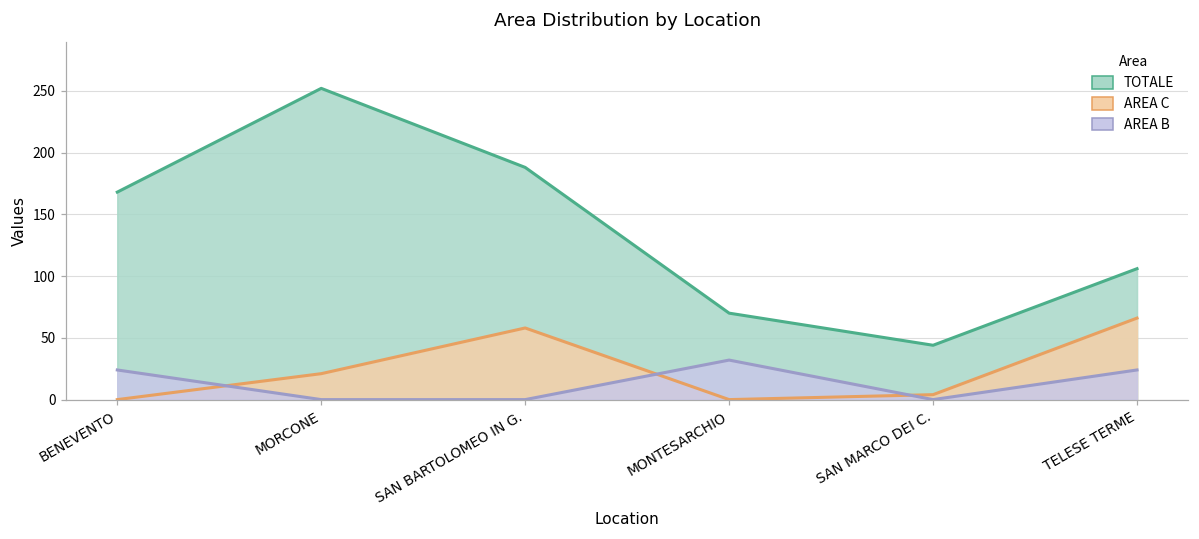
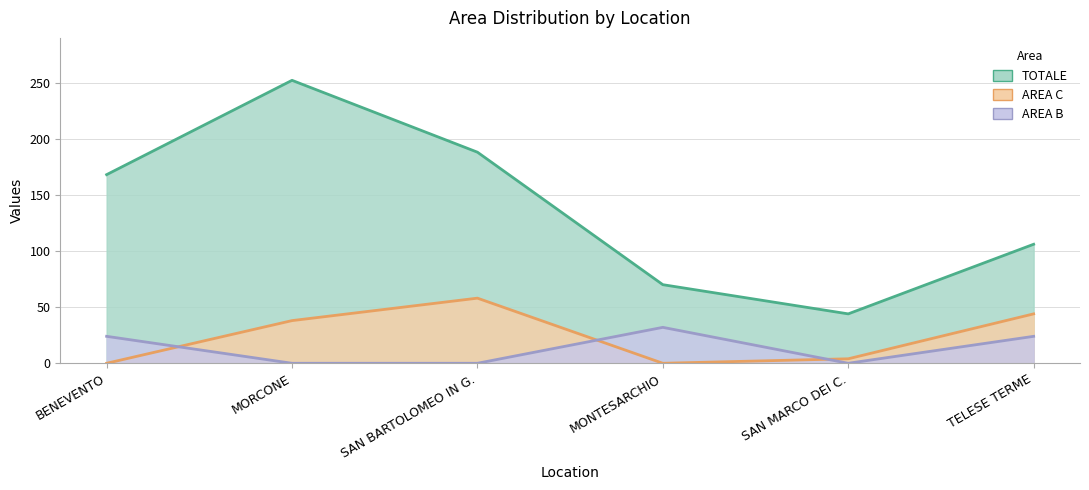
  {
    "AREA C": {
      "BENEVENTO": 0,
-     "MORCONE": 21,
+     "MORCONE": 38,
      "SAN BARTOLOMEO IN G.": 58,
      "MONTESARCHIO": 0,
      "SAN MARCO DEI C.": 4,
-     "TELESE TERME": 66
+     "TELESE TERME": 44
    }
  }
